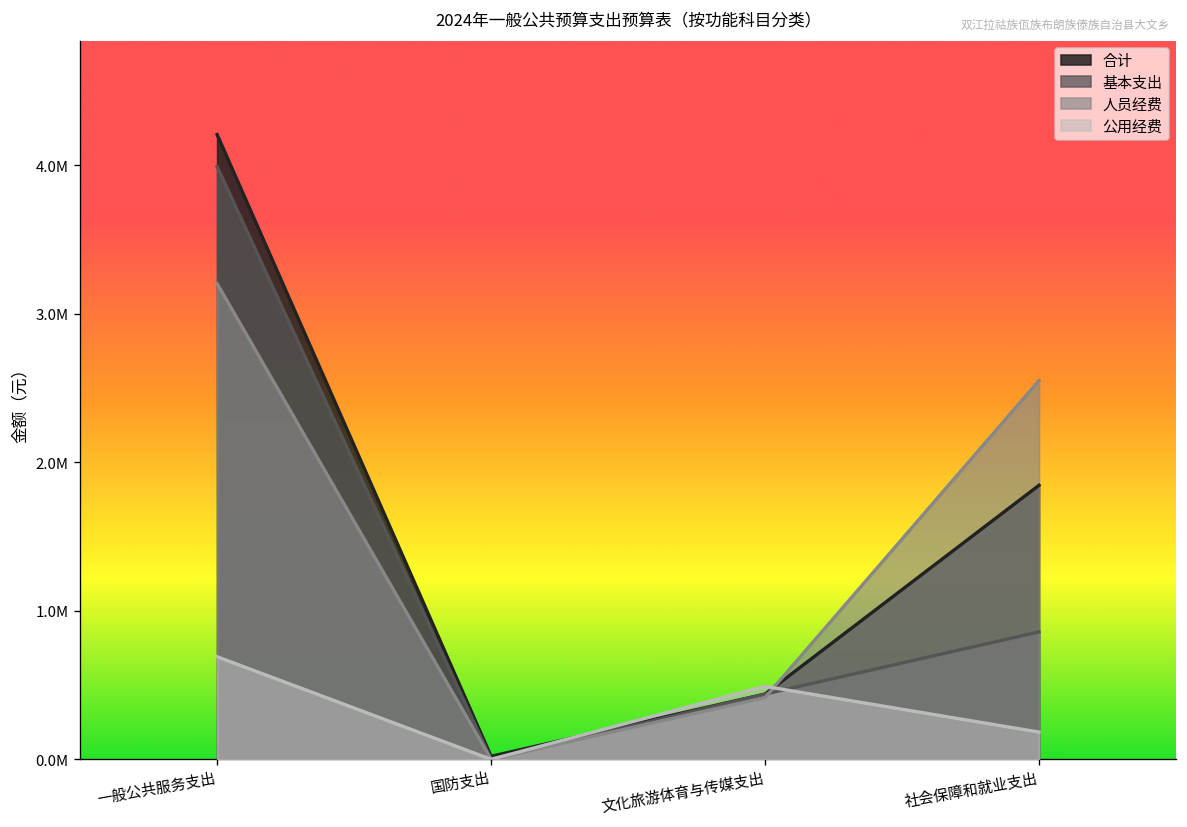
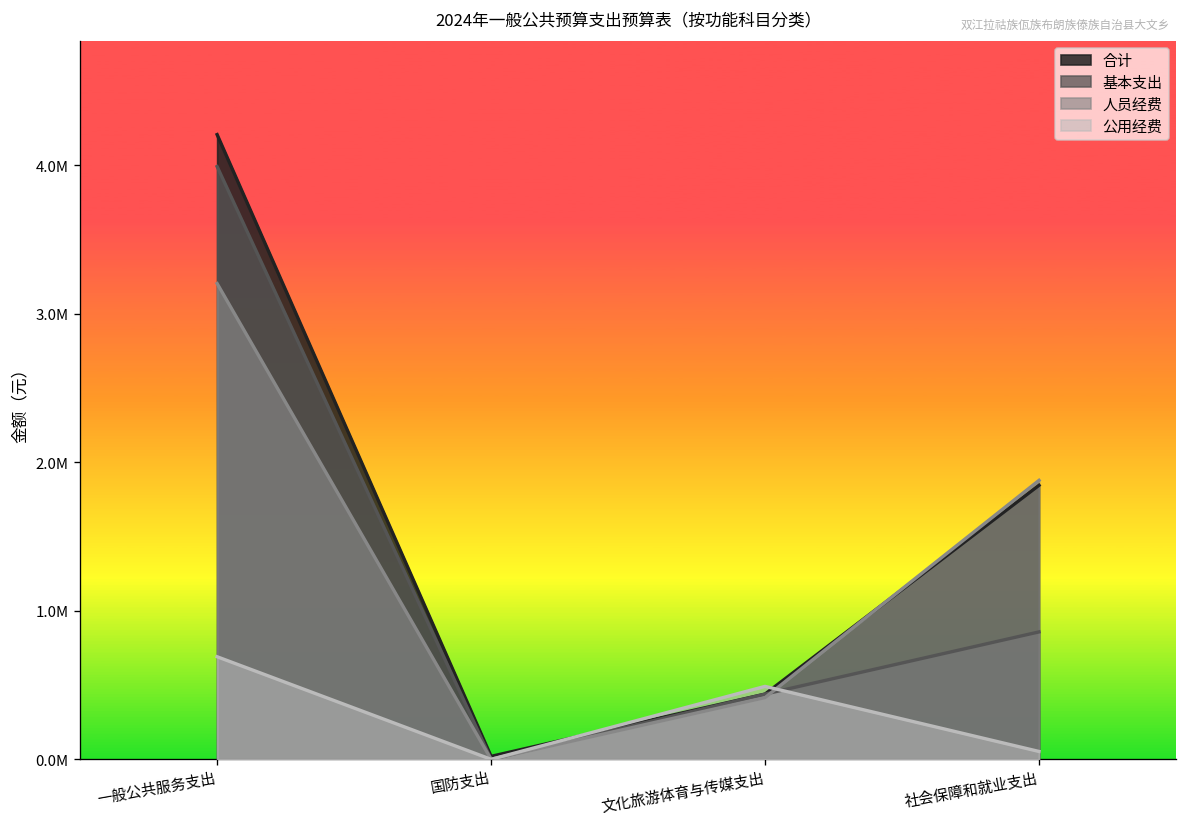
  {
    "合计": {
      "一般公共服务支出": 4210000,
      "社会保障和就业支出": 1850000
    },
    "基本支出": {
      "一般公共服务支出": 3990000,
      "社会保障和就业支出": 860000
    },
    "人员经费": {
      "一般公共服务支出": 3200000,
      "文化旅游体育与传媒支出": 420000,
-     "社会保障和就业支出": 2550000
+     "社会保障和就业支出": 1880000
    },
    "公用经费": {
      "一般公共服务支出": 690000,
      "文化旅游体育与传媒支出": 490000,
-     "社会保障和就业支出": 180000
+     "社会保障和就业支出": 50000
    }
  }
